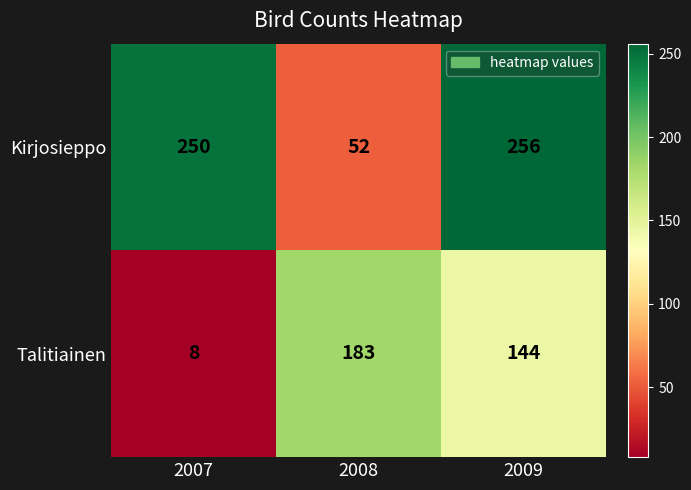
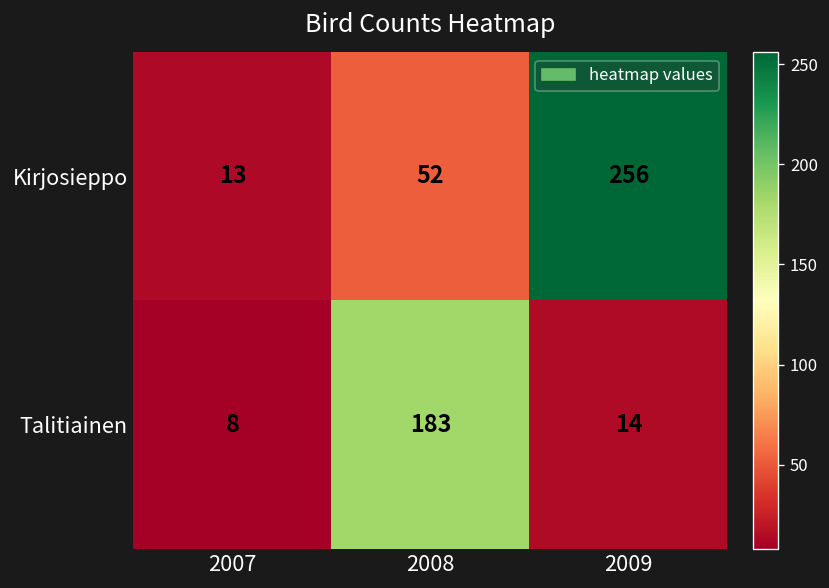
  {
    "Kirjosieppo": {
-     "2007": 250,
+     "2007": 13,
      "2008": 52,
      "2009": 256
    },
    "Talitiainen": {
      "2007": 8,
      "2008": 183,
-     "2009": 144
+     "2009": 14
    }
  }
